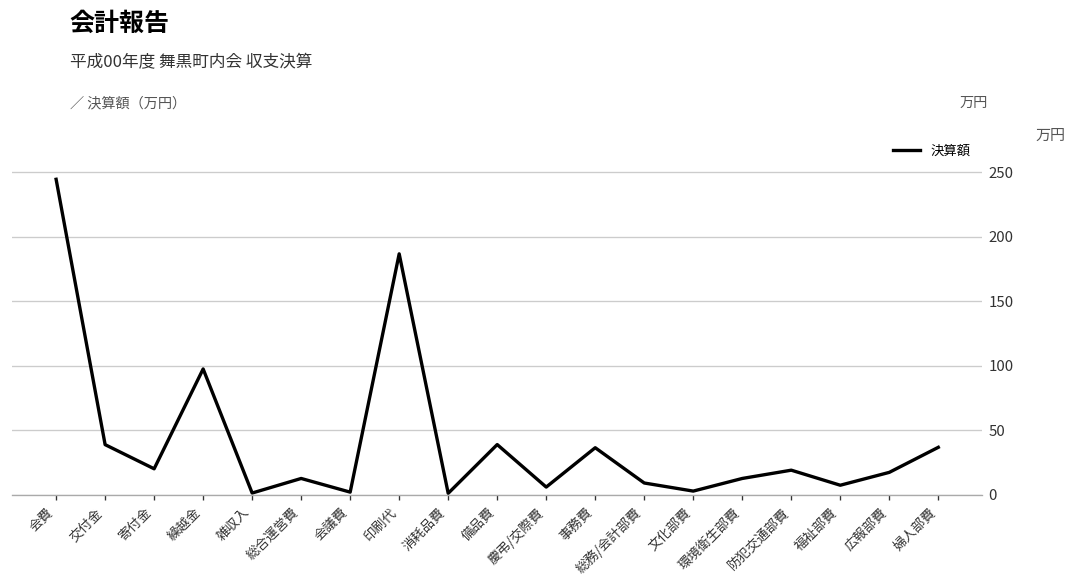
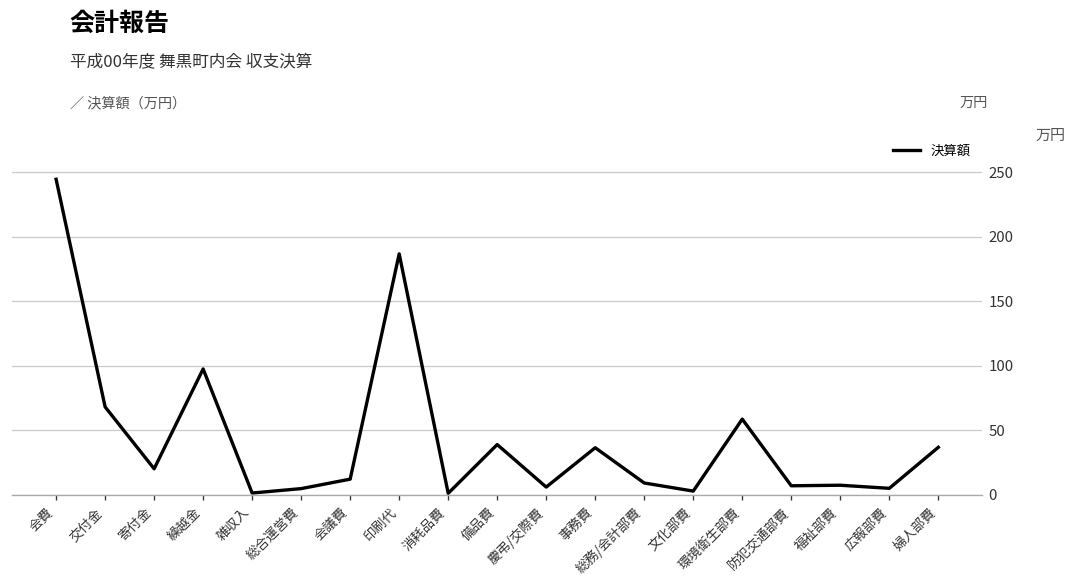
  {
    "会費": 245,
-   "交付金": 39,
+   "交付金": 68,
    "寄付金": 20,
    "繰越金": 97,
    "雑収入": 1,
-   "総合運営費": 13,
-   "会議費": 2,
+   "総合運営費": 5,
+   "会議費": 12,
    "印刷代": 187,
    "消耗品費": 1,
    "備品費": 39,
    "慶弔/交際費": 6,
    "事務費": 36,
    "総務/会計部費": 9,
    "文化部費": 3,
-   "環境衛生部費": 13,
-   "防犯交通部費": 19,
+   "環境衛生部費": 59,
+   "防犯交通部費": 7,
    "福祉部費": 7,
-   "広報部費": 17,
+   "広報部費": 5,
    "婦人部費": 37
  }
